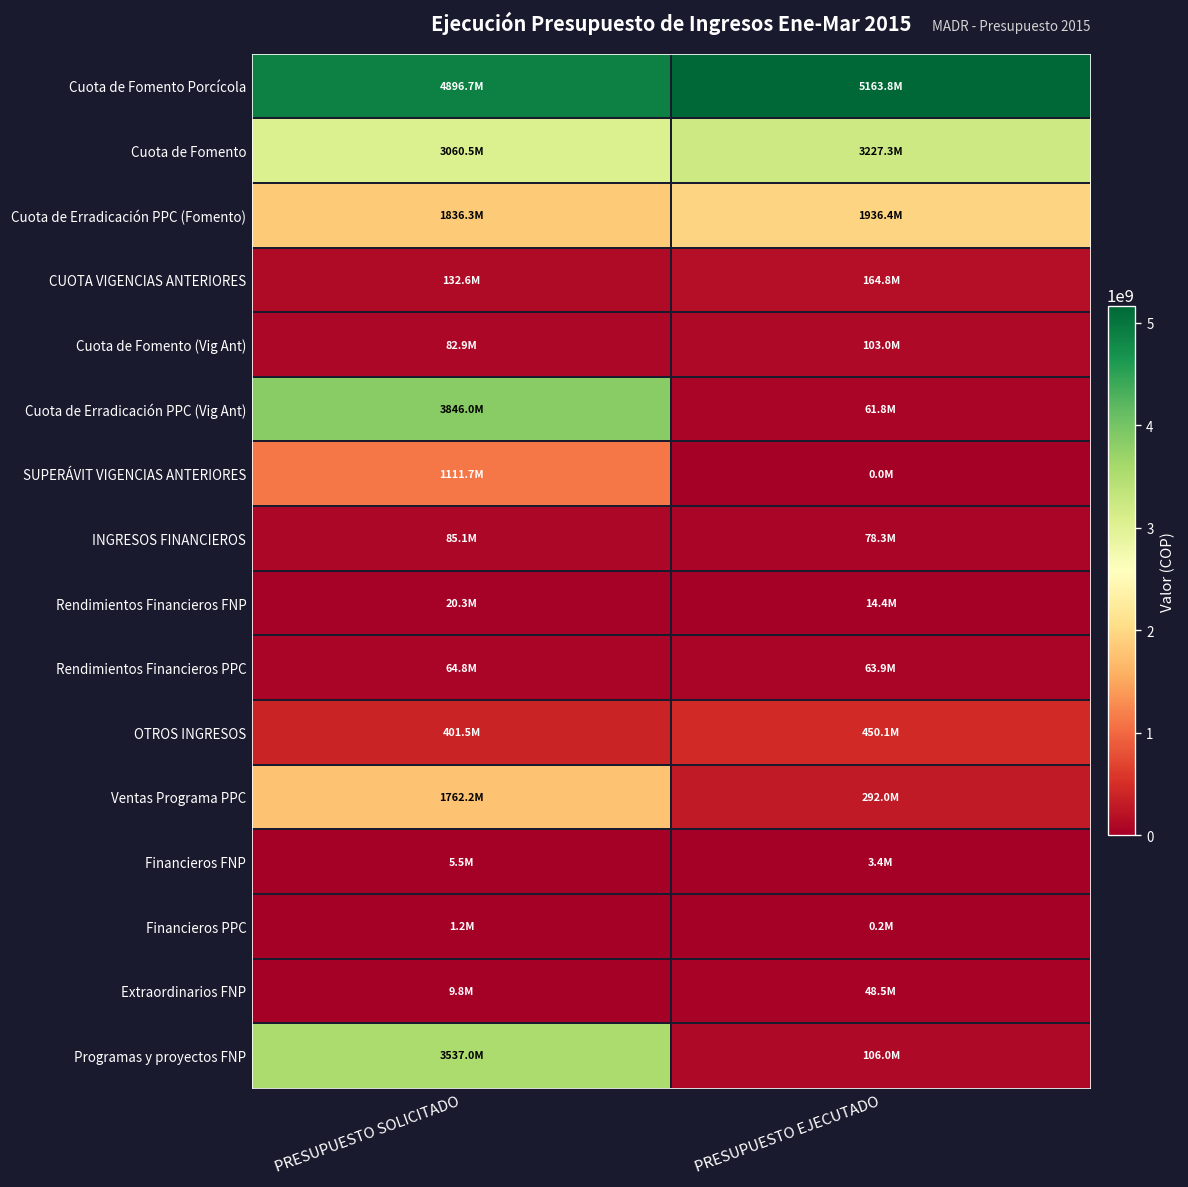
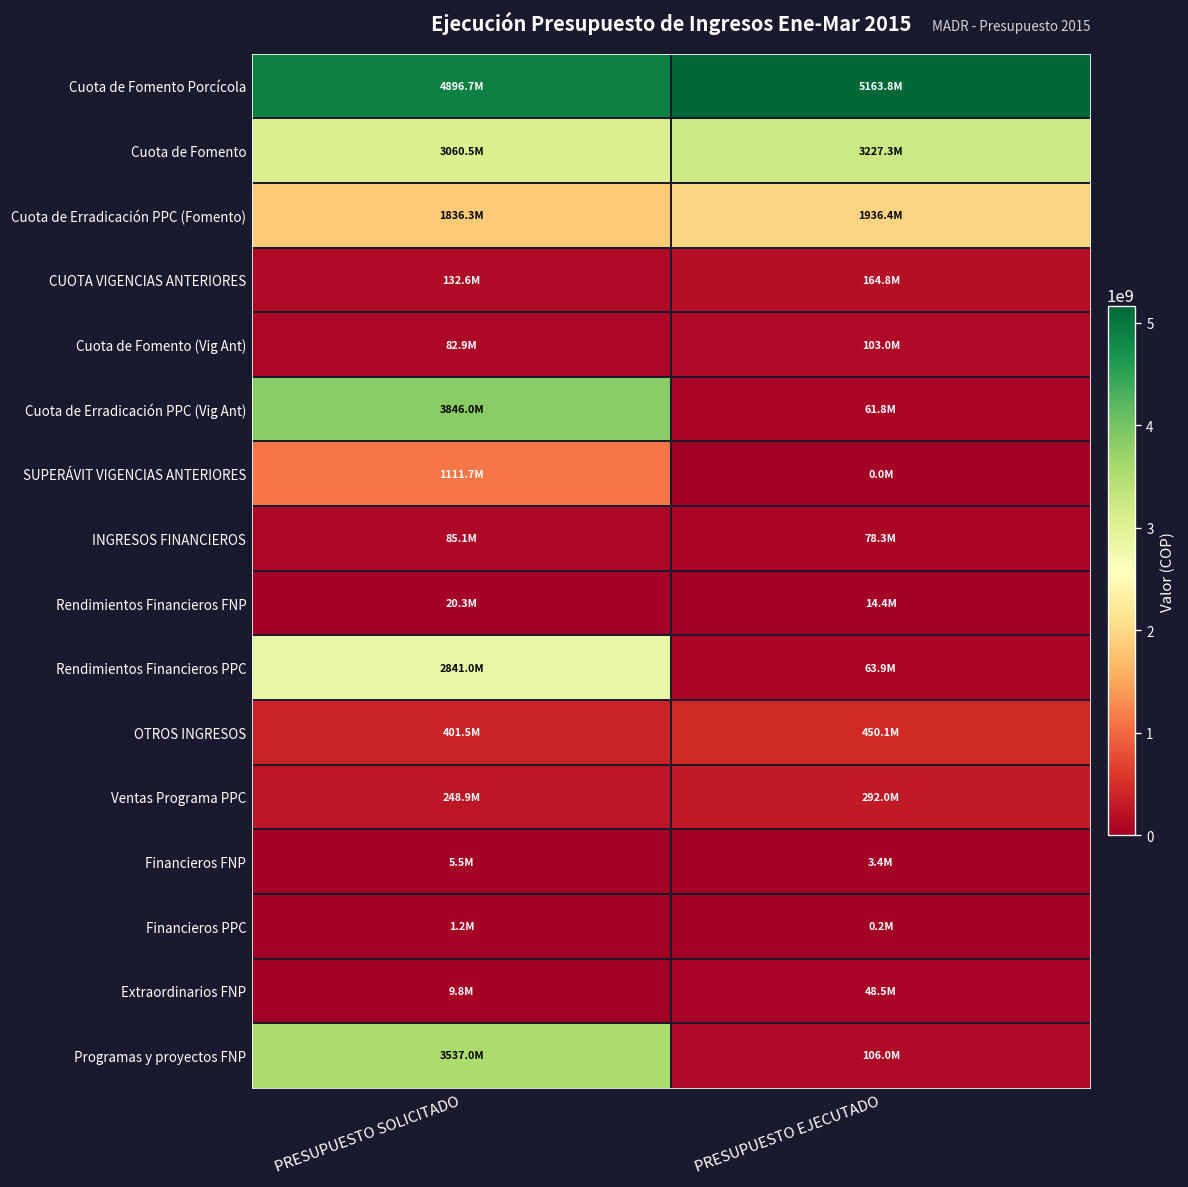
  {
    "Cuota de Fomento Porcícola": {
      "PRESUPUESTO SOLICITADO": "4896.7M",
      "PRESUPUESTO EJECUTADO": "5163.8M"
    },
    "Cuota de Fomento": {
      "PRESUPUESTO SOLICITADO": "3060.5M",
      "PRESUPUESTO EJECUTADO": "3227.3M"
    },
    "Cuota de Erradicación PPC (Fomento)": {
      "PRESUPUESTO SOLICITADO": "1836.3M",
      "PRESUPUESTO EJECUTADO": "1936.4M"
    },
    "CUOTA VIGENCIAS ANTERIORES": {
      "PRESUPUESTO SOLICITADO": "132.6M",
      "PRESUPUESTO EJECUTADO": "164.8M"
    },
    "Cuota de Fomento (Vig Ant)": {
      "PRESUPUESTO SOLICITADO": "82.9M",
      "PRESUPUESTO EJECUTADO": "103.0M"
    },
    "Cuota de Erradicación PPC (Vig Ant)": {
      "PRESUPUESTO SOLICITADO": "3846.0M",
      "PRESUPUESTO EJECUTADO": "61.8M"
    },
    "SUPERÁVIT VIGENCIAS ANTERIORES": {
      "PRESUPUESTO SOLICITADO": "1111.7M",
      "PRESUPUESTO EJECUTADO": "0.0M"
    },
    "INGRESOS FINANCIEROS": {
      "PRESUPUESTO SOLICITADO": "85.1M",
      "PRESUPUESTO EJECUTADO": "78.3M"
    },
    "Rendimientos Financieros FNP": {
      "PRESUPUESTO SOLICITADO": "20.3M",
      "PRESUPUESTO EJECUTADO": "14.4M"
    },
    "Rendimientos Financieros PPC": {
-     "PRESUPUESTO SOLICITADO": "64.8M",
+     "PRESUPUESTO SOLICITADO": "2841.0M",
      "PRESUPUESTO EJECUTADO": "63.9M"
    },
    "OTROS INGRESOS": {
      "PRESUPUESTO SOLICITADO": "401.5M",
      "PRESUPUESTO EJECUTADO": "450.1M"
    },
    "Ventas Programa PPC": {
-     "PRESUPUESTO SOLICITADO": "1762.2M",
+     "PRESUPUESTO SOLICITADO": "248.9M",
      "PRESUPUESTO EJECUTADO": "292.0M"
    },
    "Financieros FNP": {
      "PRESUPUESTO SOLICITADO": "5.5M",
      "PRESUPUESTO EJECUTADO": "3.4M"
    },
    "Financieros PPC": {
      "PRESUPUESTO SOLICITADO": "1.2M",
      "PRESUPUESTO EJECUTADO": "0.2M"
    },
    "Extraordinarios FNP": {
      "PRESUPUESTO SOLICITADO": "9.8M",
      "PRESUPUESTO EJECUTADO": "48.5M"
    },
    "Programas y proyectos FNP": {
      "PRESUPUESTO SOLICITADO": "3537.0M",
      "PRESUPUESTO EJECUTADO": "106.0M"
    }
  }
